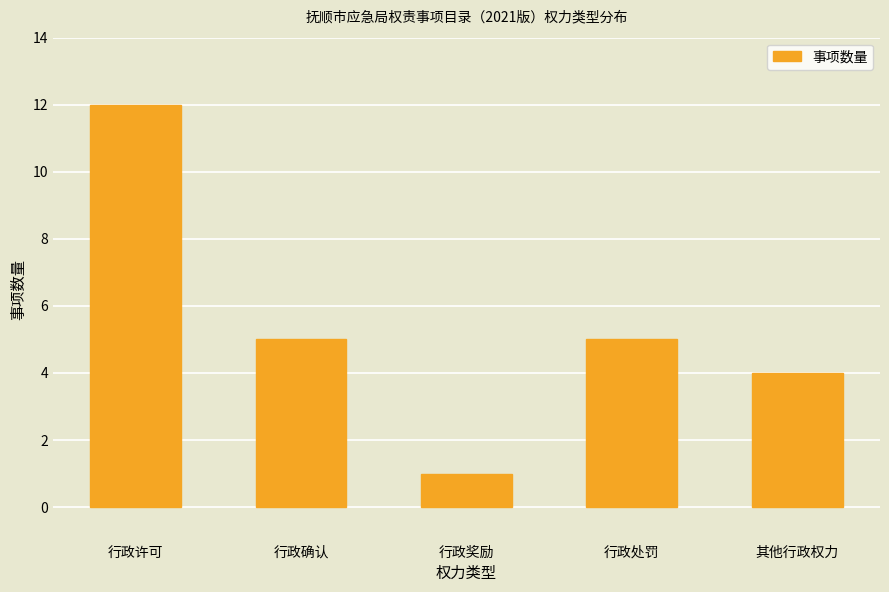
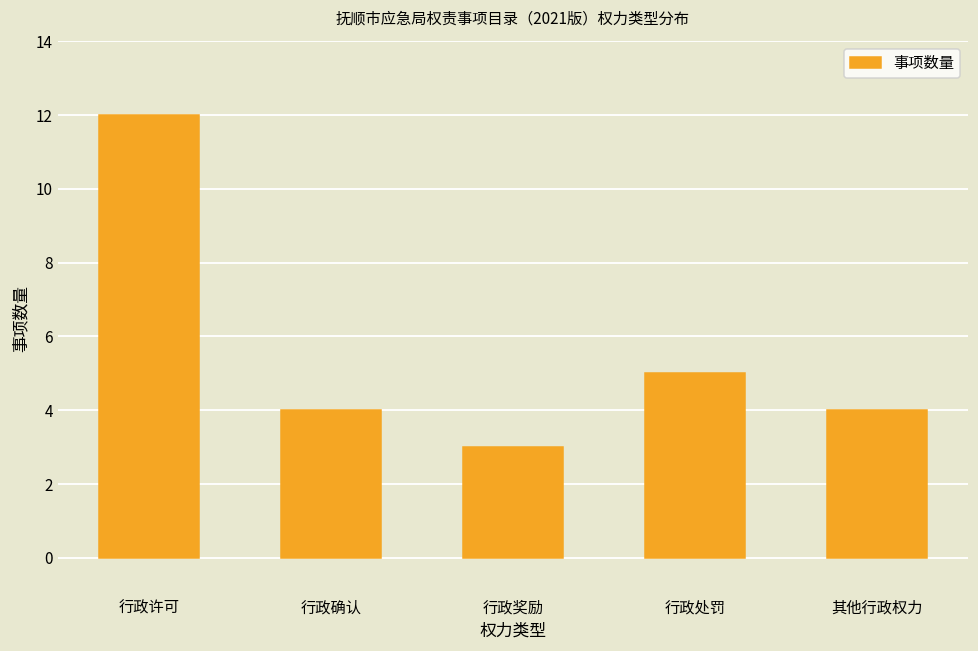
  {
    "行政许可": 12,
-   "行政确认": 5,
-   "行政奖励": 1,
+   "行政确认": 4,
+   "行政奖励": 3,
    "行政处罚": 5,
    "其他行政权力": 4
  }
